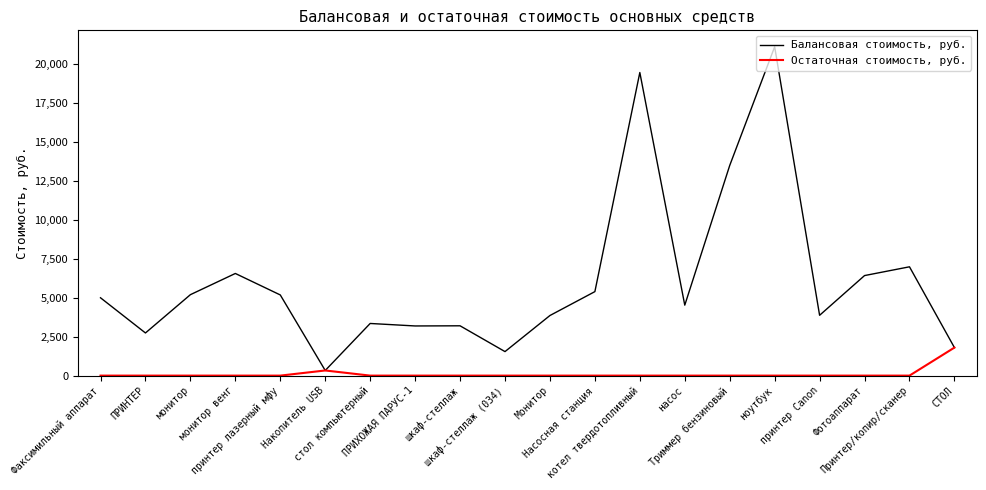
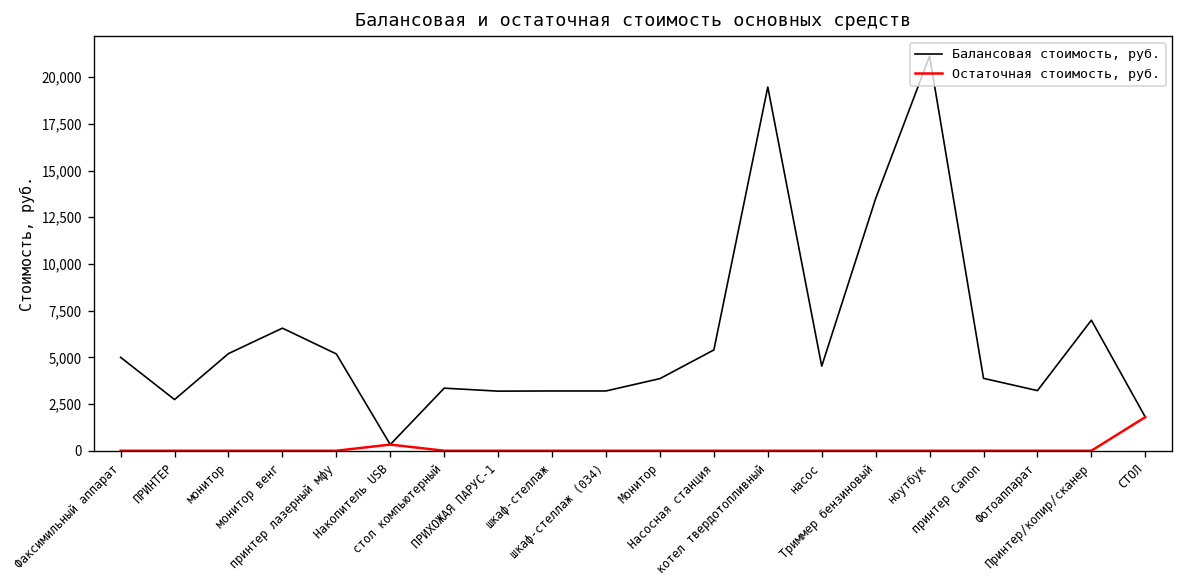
  {
    "Балансовая стоимость, руб.": {
      "Факсимильный аппарат": "5,000",
      "ПРИНТЕР": "2,700",
      "монитор": "5,200",
      "монитор венг": "6,600",
      "принтер лазерный мфу": "5,200",
      "стол компьютерный": "3,400",
      "ПРИХОЖАЯ ПАРУС-1": "3,200",
      "шкаф-стеллаж": "3,200",
-     "шкаф-стеллаж (034)": "1,500",
+     "шкаф-стеллаж (034)": "3,200",
      "Монитор": "3,900",
      "Насосная станция": "5,400",
      "котел твердотопливный": "19,500",
      "насос": "4,500",
      "Триммер бензиновый": "13,500",
      "принтер Canon": "3,900",
-     "Фотоаппарат": "6,400",
+     "Фотоаппарат": "3,200",
      "Принтер/копир/сканер": "7,000"
    },
    "Остаточная стоимость, руб.": {
      "Факсимильный аппарат": "0",
      "ПРИНТЕР": "0",
      "монитор": "0",
      "монитор венг": "0",
      "принтер лазерный мфу": "0",
      "стол компьютерный": "0",
      "ПРИХОЖАЯ ПАРУС-1": "0",
      "шкаф-стеллаж": "0",
      "шкаф-стеллаж (034)": "0",
      "Монитор": "0",
      "Насосная станция": "0",
      "котел твердотопливный": "0",
      "насос": "0",
      "Триммер бензиновый": "0",
      "ноутбук": "0",
      "принтер Canon": "0",
      "Фотоаппарат": "0",
      "Принтер/копир/сканер": "0"
    }
  }
